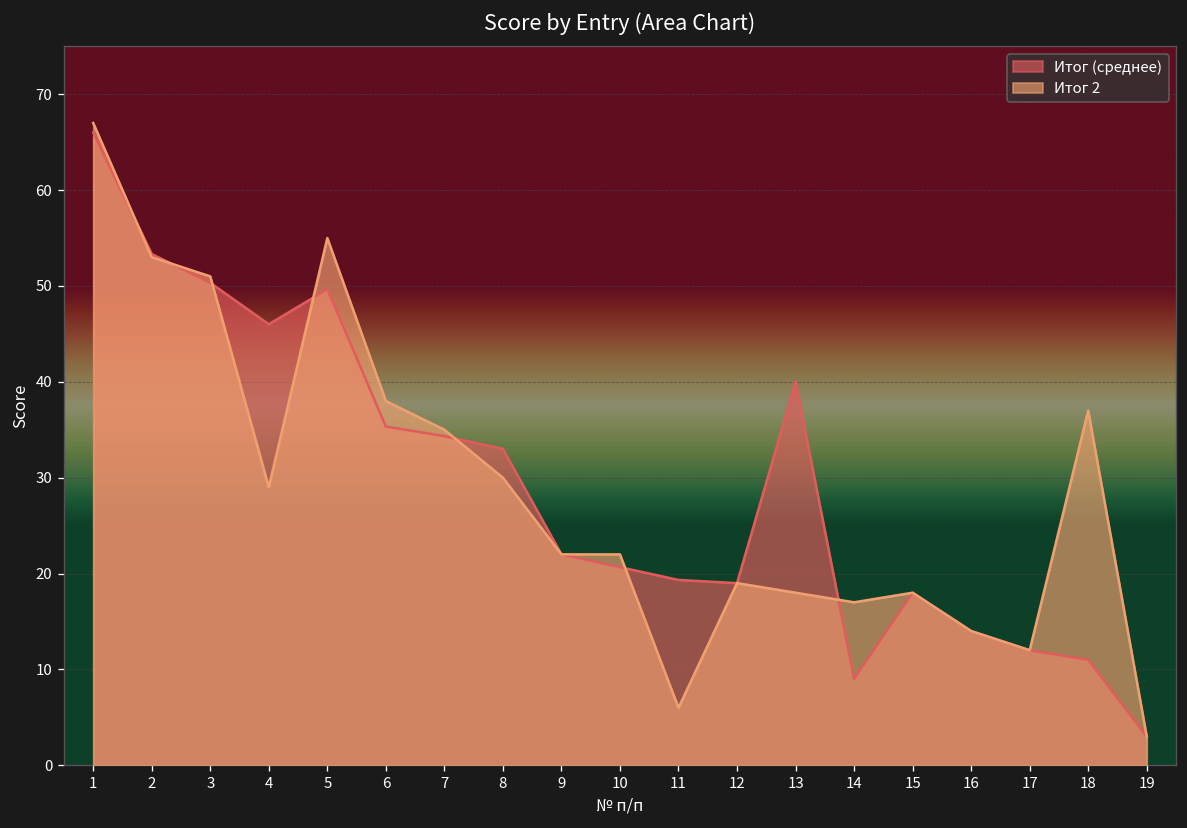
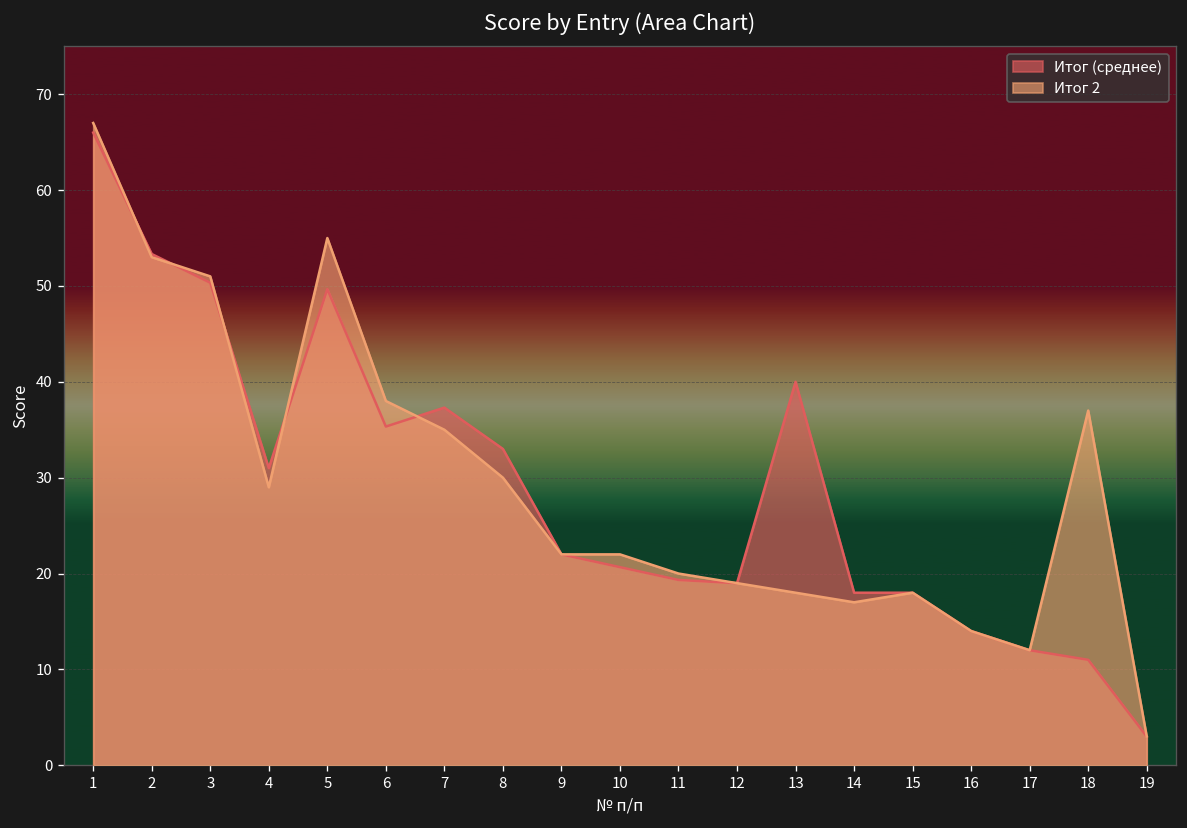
  {
    "Итог (среднее)": {
      "1": 66,
      "2": 53,
      "3": 50,
-     "4": 46,
+     "4": 31,
      "5": 50,
      "6": 35,
-     "7": 34,
+     "7": 37,
      "8": 33,
      "10": 21,
      "11": 19,
      "13": 40,
-     "14": 9,
+     "14": 18,
      "18": 11
    },
    "Итог 2": {
      "1": 67,
      "2": 53,
      "3": 51,
      "4": 29,
      "5": 55,
      "6": 38,
      "7": 35,
      "8": 30,
      "10": 22,
-     "11": 6,
+     "11": 20,
      "13": 18,
      "14": 17,
      "18": 37
    }
  }
